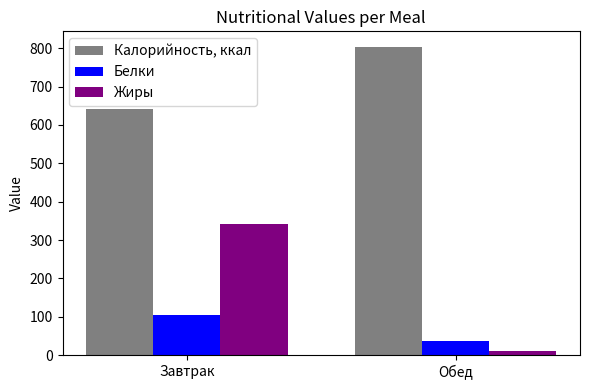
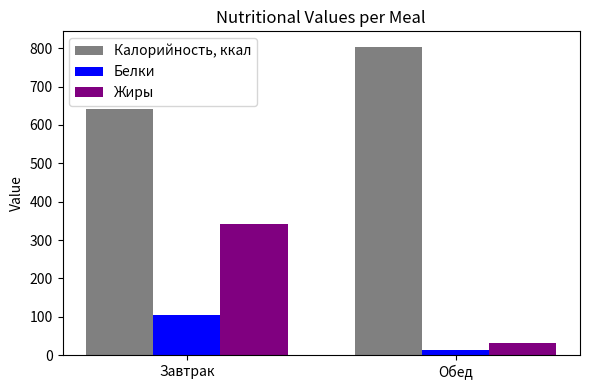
  {
    "Калорийность, ккал": {
      "Завтрак": 640,
      "Обед": 800
    },
    "Белки": {
      "Завтрак": 100,
-     "Обед": 40
+     "Обед": 10
    },
    "Жиры": {
      "Завтрак": 340,
-     "Обед": 10
+     "Обед": 30
    }
  }
